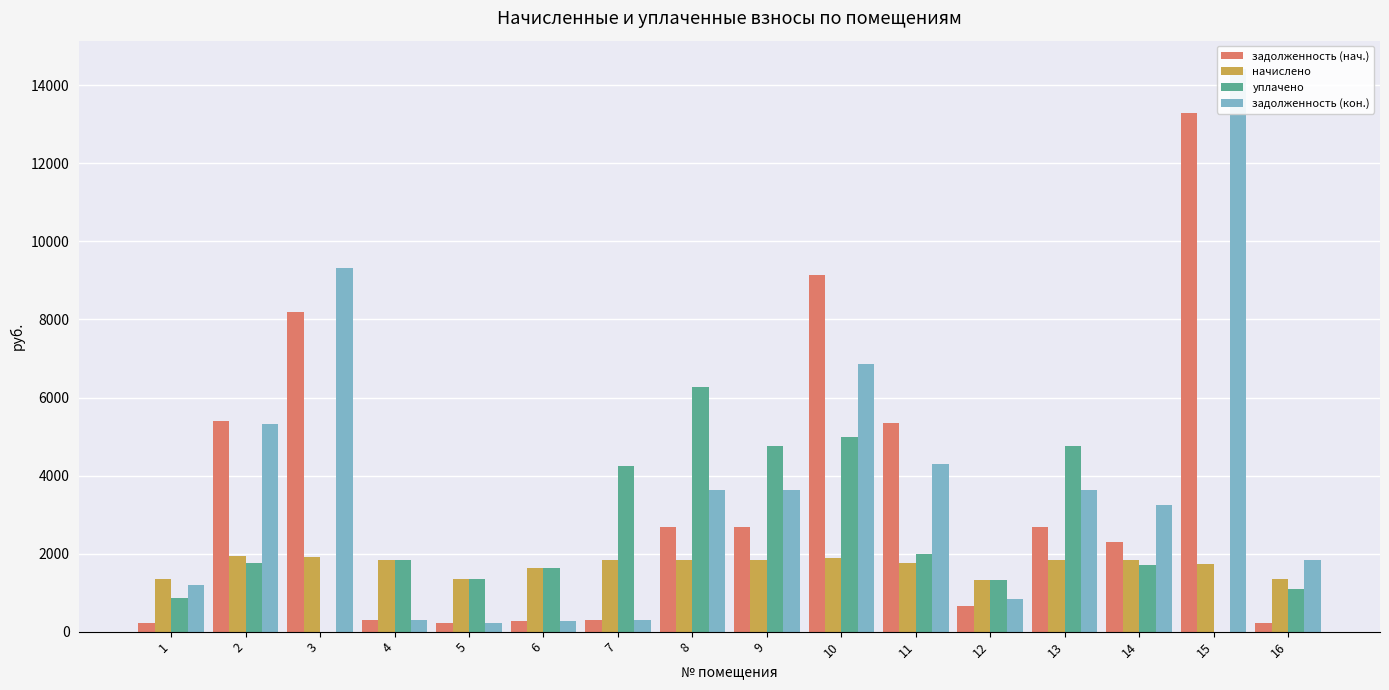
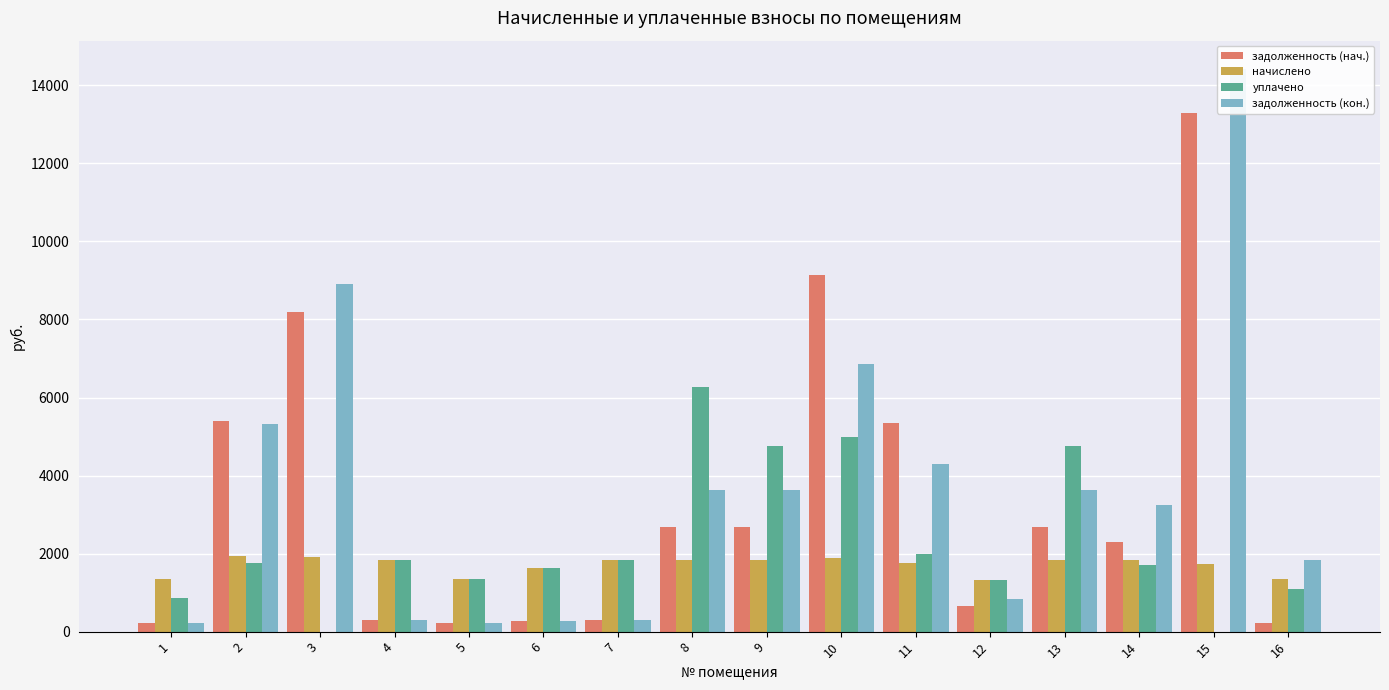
  {
    "уплачено": {
      "1": 900,
      "2": 1700,
      "3": 0,
      "4": 1800,
      "5": 1300,
      "6": 1600,
-     "7": 4200,
+     "7": 1800,
      "8": 6300,
      "9": 4700,
      "10": 5000,
      "11": 2000,
      "12": 1300,
      "13": 4700,
      "14": 1700,
      "15": 0,
      "16": 1100
    },
    "задолженность (кон.)": {
-     "1": 1200,
+     "1": 200,
      "2": 5300,
-     "3": 9300,
+     "3": 8900,
      "4": 300,
      "5": 200,
      "6": 300,
      "7": 300,
      "8": 3600,
      "9": 3600,
      "10": 6900,
      "11": 4300,
      "12": 800,
      "13": 3600,
      "14": 3200,
      "16": 1800
    }
  }
